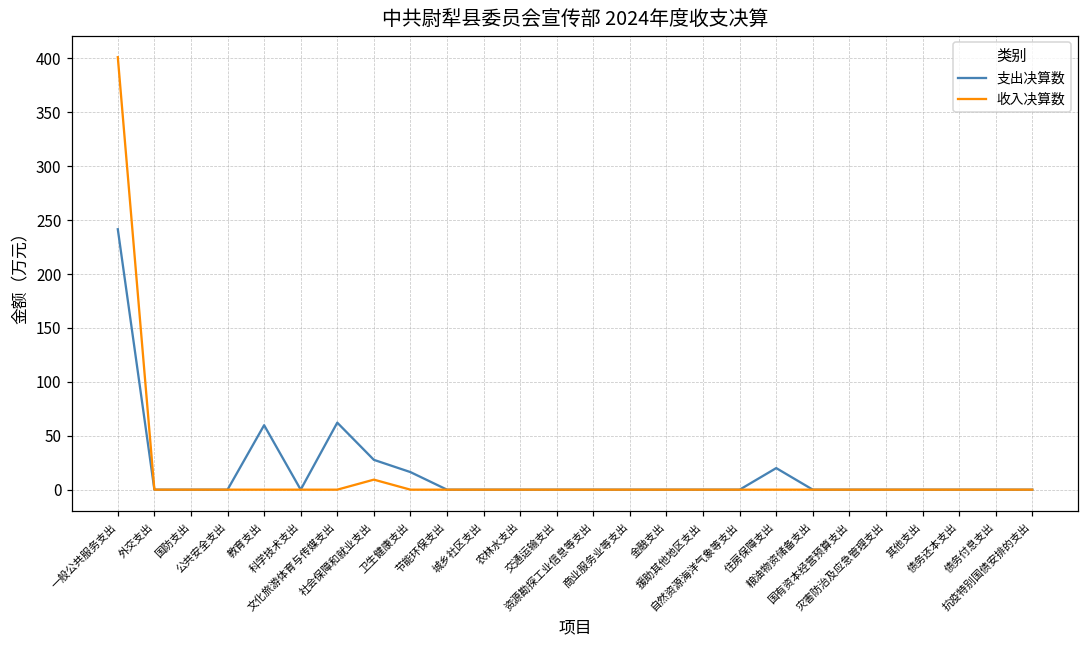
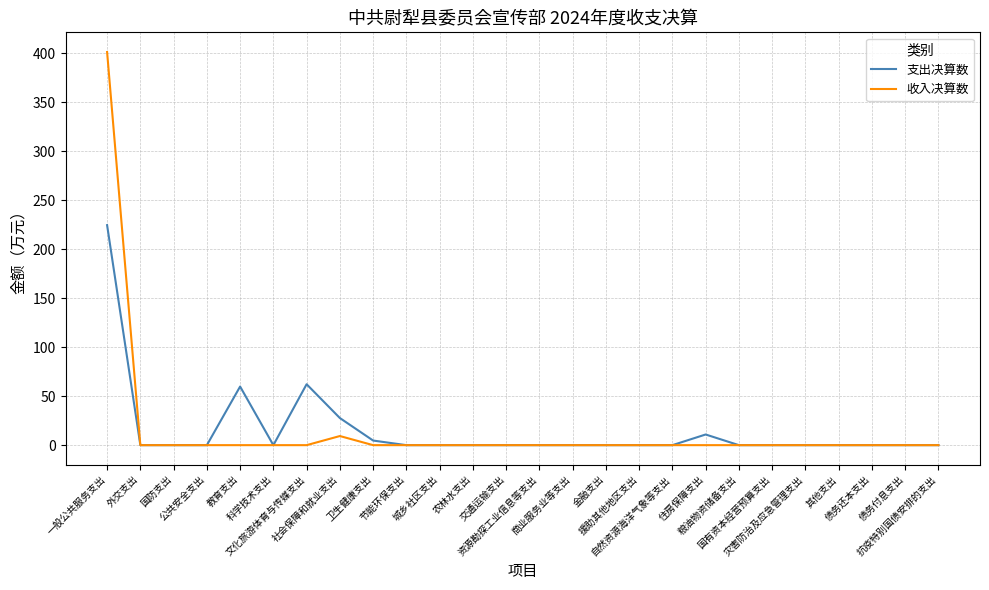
  {
    "支出决算数": {
-     "一般公共服务支出": 240,
+     "一般公共服务支出": 220,
      "教育支出": 60,
      "文化旅游体育与传媒支出": 60,
      "社会保障和就业支出": 30,
-     "卫生健康支出": 20,
-     "住房保障支出": 20
+     "卫生健康支出": 0,
+     "住房保障支出": 10
    },
    "收入决算数": {
      "一般公共服务支出": 400,
      "教育支出": 0,
      "文化旅游体育与传媒支出": 0,
      "社会保障和就业支出": 10,
      "卫生健康支出": 0,
      "住房保障支出": 0
    }
  }
